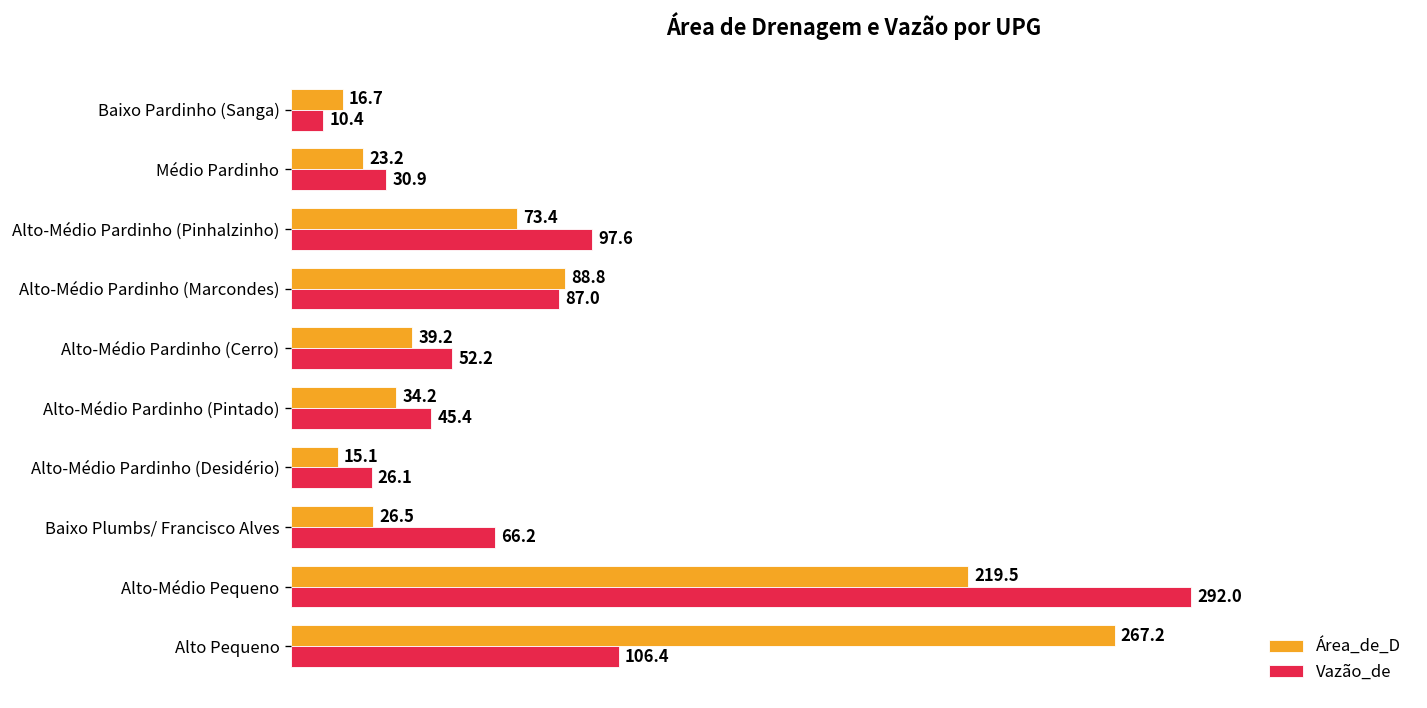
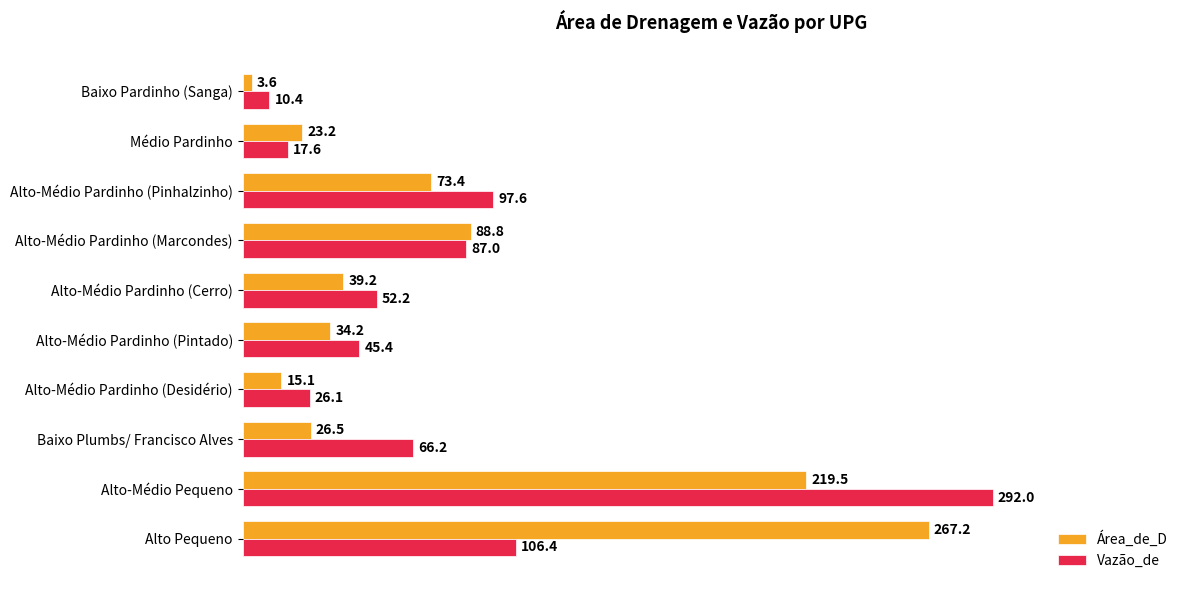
  {
    "Área_de_D": {
-     "Baixo Pardinho (Sanga)": 16.7,
+     "Baixo Pardinho (Sanga)": 3.6,
      "Médio Pardinho": 23.2,
      "Alto-Médio Pardinho (Pinhalzinho)": 73.4,
      "Alto-Médio Pardinho (Marcondes)": 88.8,
      "Alto-Médio Pardinho (Cerro)": 39.2,
      "Alto-Médio Pardinho (Pintado)": 34.2,
      "Alto-Médio Pardinho (Desidério)": 15.1,
      "Baixo Plumbs/ Francisco Alves": 26.5,
      "Alto-Médio Pequeno": 219.5,
      "Alto Pequeno": 267.2
    },
    "Vazão_de": {
      "Baixo Pardinho (Sanga)": 10.4,
-     "Médio Pardinho": 30.9,
+     "Médio Pardinho": 17.6,
      "Alto-Médio Pardinho (Pinhalzinho)": 97.6,
      "Alto-Médio Pardinho (Marcondes)": 87.0,
      "Alto-Médio Pardinho (Cerro)": 52.2,
      "Alto-Médio Pardinho (Pintado)": 45.4,
      "Alto-Médio Pardinho (Desidério)": 26.1,
      "Baixo Plumbs/ Francisco Alves": 66.2,
      "Alto-Médio Pequeno": 292.0,
      "Alto Pequeno": 106.4
    }
  }
